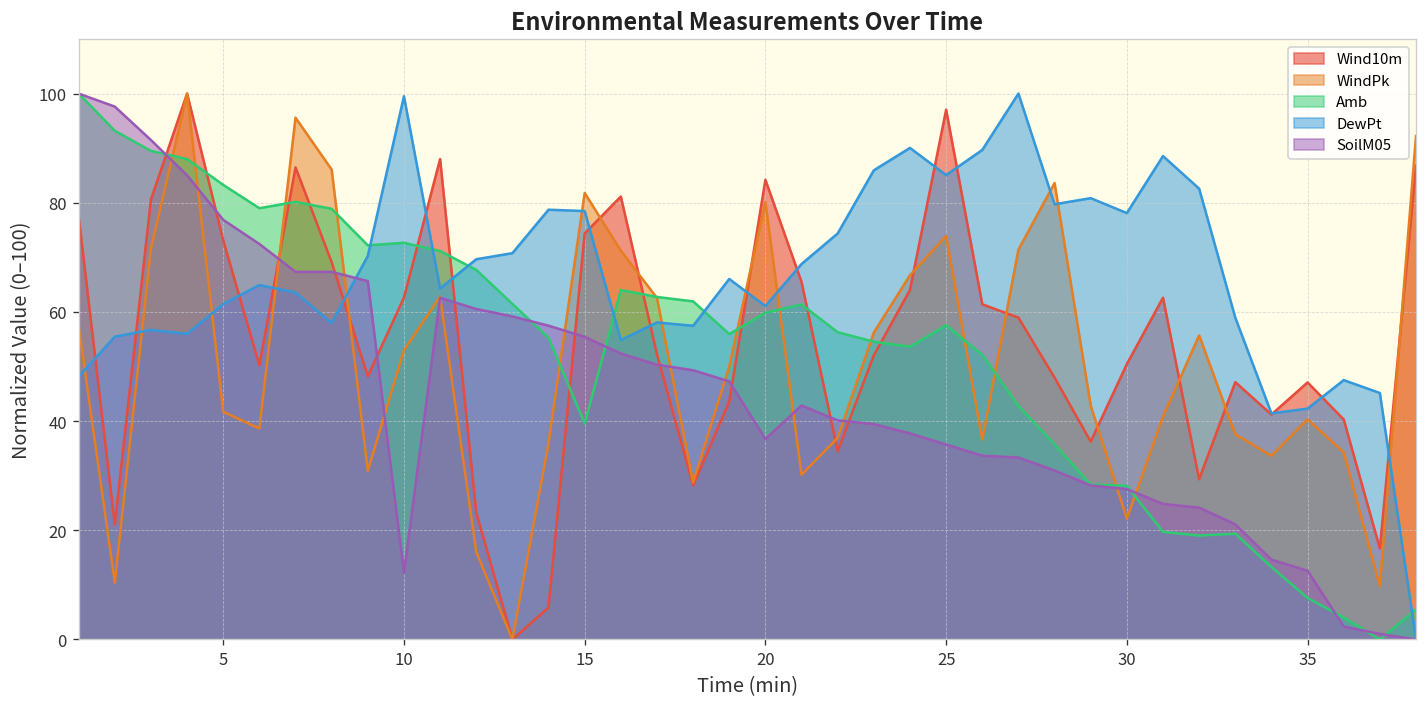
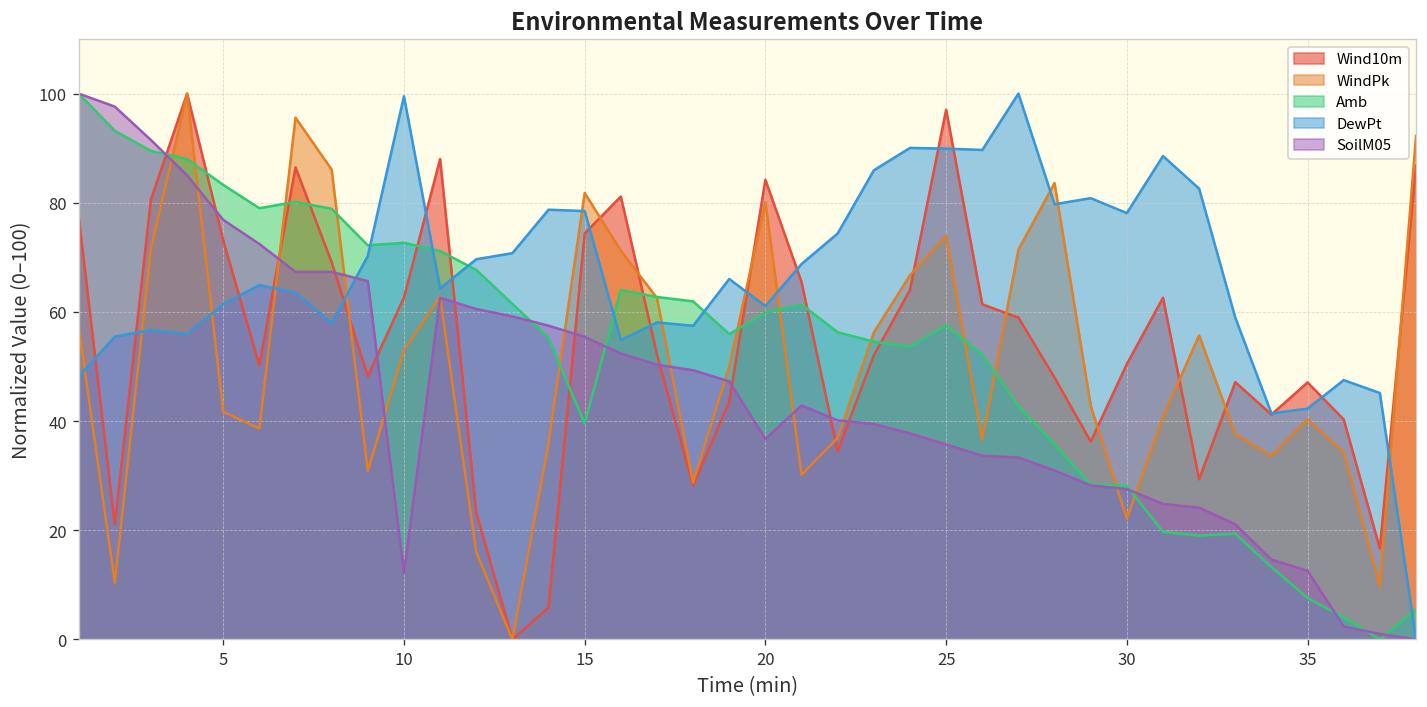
  {
    "Amb": {
      "5": 83,
      "10": 73,
      "15": 40,
      "20": 60,
      "25": 58,
      "30": 28,
      "35": 8
    },
    "DewPt": {
      "5": 61,
      "10": 100,
      "15": 78,
      "20": 61,
-     "25": 85,
+     "25": 90,
      "30": 78,
      "35": 42
    },
    "SoilM05": {
      "5": 77,
      "10": 12,
      "15": 55,
      "20": 37,
      "25": 36,
      "30": 28,
      "35": 13
    }
  }
